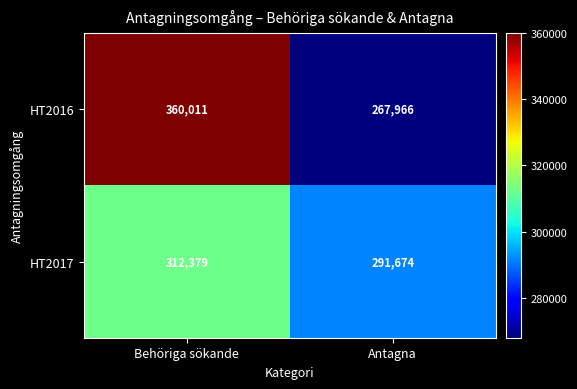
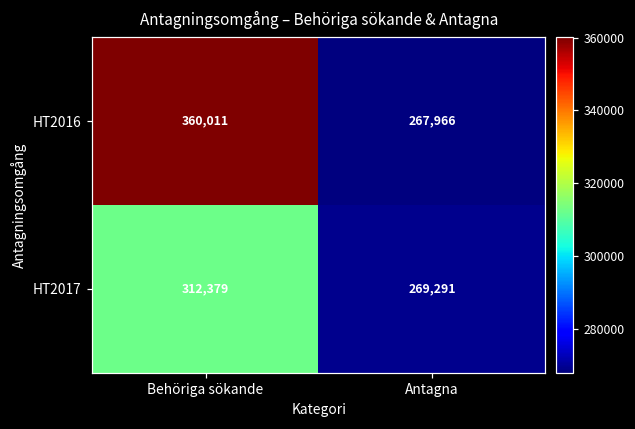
  {
    "HT2016": {
      "Behöriga sökande": "360,011",
      "Antagna": "267,966"
    },
    "HT2017": {
      "Behöriga sökande": "312,379",
-     "Antagna": "291,674"
+     "Antagna": "269,291"
    }
  }
